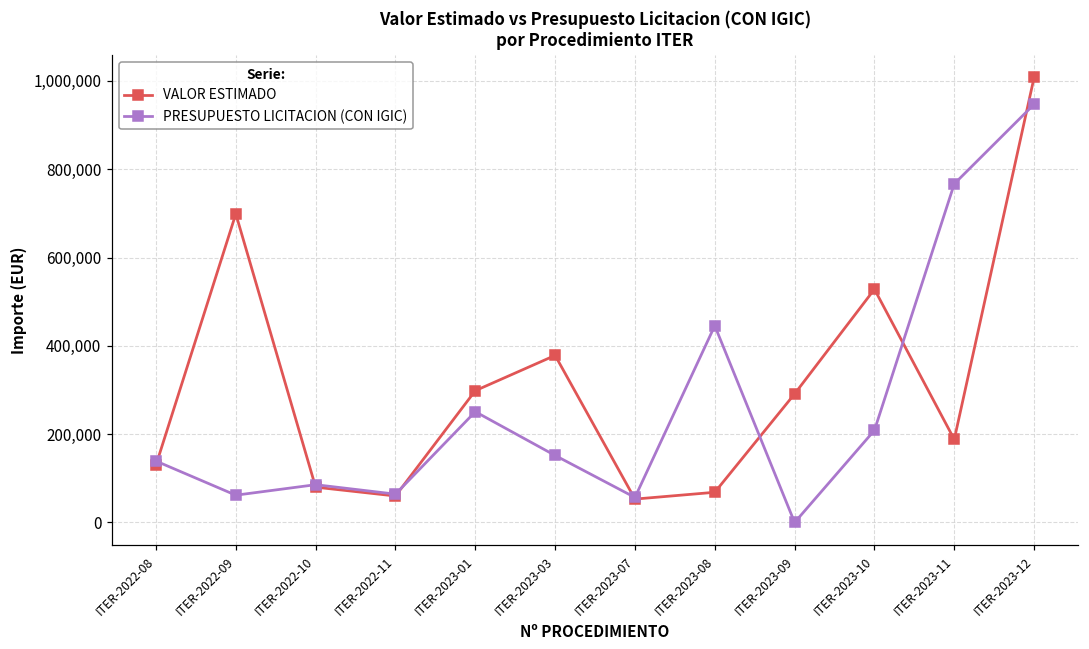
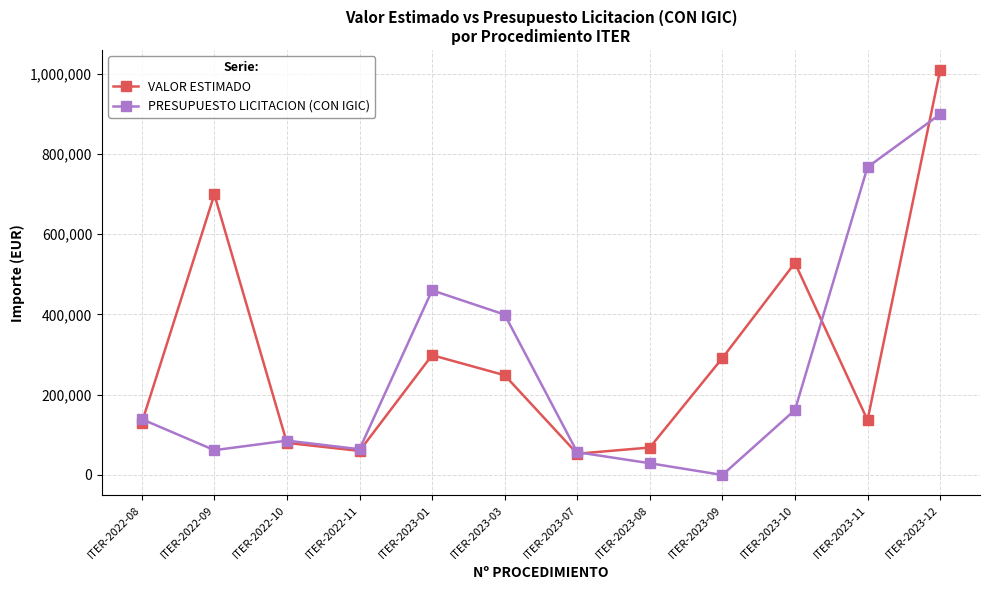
  {
    "VALOR ESTIMADO": {
      "ITER-2022-08": "130,000",
      "ITER-2022-09": "700,000",
      "ITER-2023-01": "300,000",
-     "ITER-2023-03": "380,000",
+     "ITER-2023-03": "250,000",
      "ITER-2023-08": "70,000",
      "ITER-2023-09": "290,000",
      "ITER-2023-10": "530,000",
-     "ITER-2023-11": "190,000",
+     "ITER-2023-11": "140,000",
      "ITER-2023-12": "1,010,000"
    },
    "PRESUPUESTO LICITACION (CON IGIC)": {
      "ITER-2022-08": "140,000",
      "ITER-2022-09": "60,000",
-     "ITER-2023-01": "250,000",
-     "ITER-2023-03": "150,000",
-     "ITER-2023-08": "450,000",
+     "ITER-2023-01": "460,000",
+     "ITER-2023-03": "400,000",
+     "ITER-2023-08": "30,000",
      "ITER-2023-09": "0",
-     "ITER-2023-10": "210,000",
+     "ITER-2023-10": "160,000",
      "ITER-2023-11": "770,000",
-     "ITER-2023-12": "950,000"
+     "ITER-2023-12": "900,000"
    }
  }
